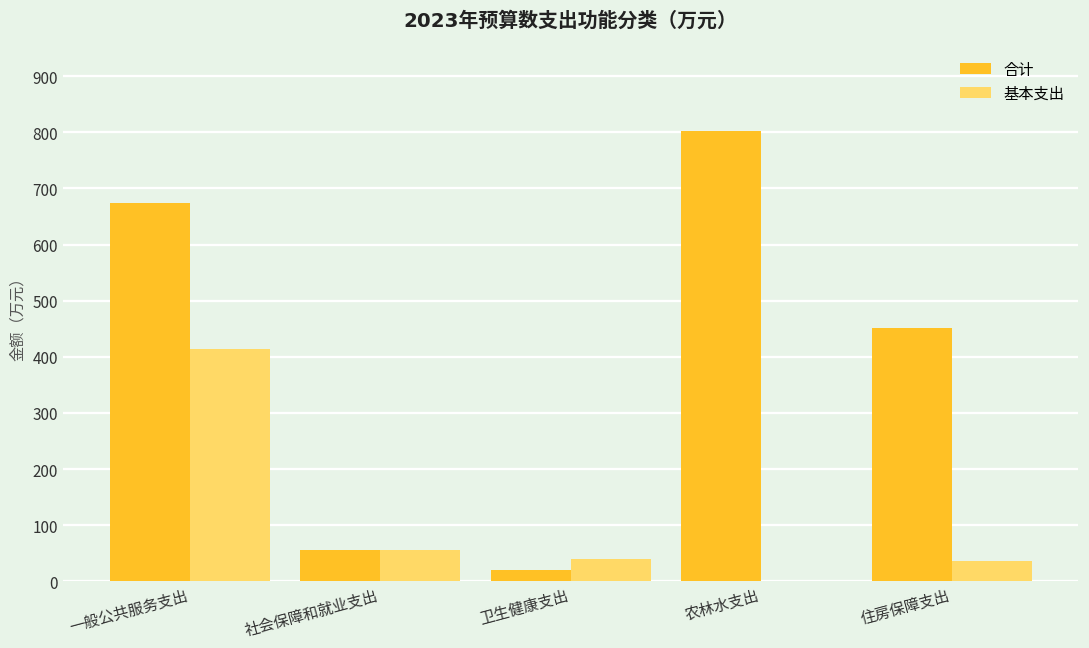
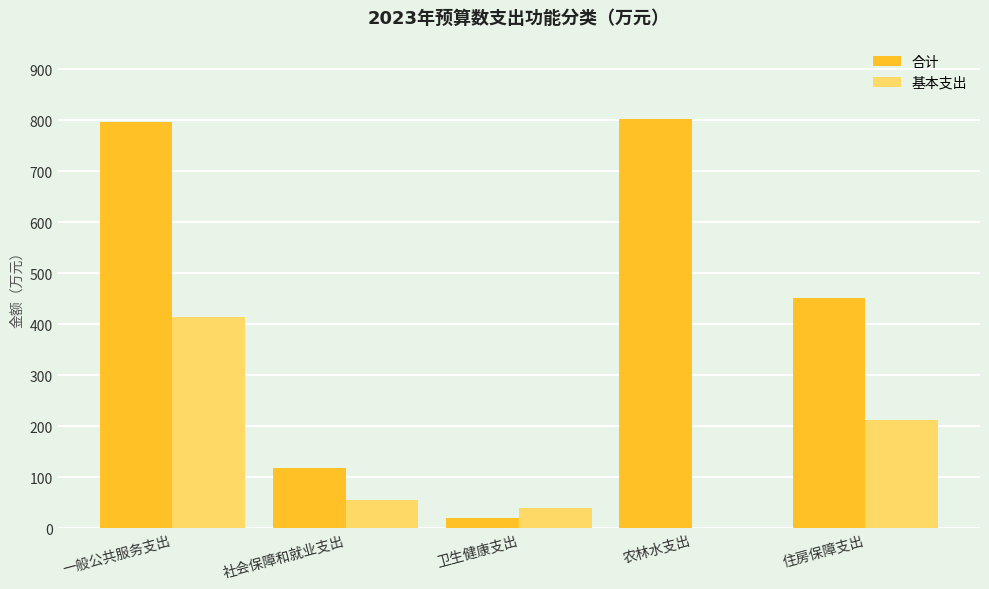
  {
    "合计": {
-     "一般公共服务支出": 670,
-     "社会保障和就业支出": 60,
+     "一般公共服务支出": 800,
+     "社会保障和就业支出": 120,
      "卫生健康支出": 20,
      "农林水支出": 800,
      "住房保障支出": 450
    },
    "基本支出": {
      "一般公共服务支出": 410,
      "社会保障和就业支出": 60,
      "卫生健康支出": 40,
      "农林水支出": 0,
-     "住房保障支出": 40
+     "住房保障支出": 210
    }
  }
